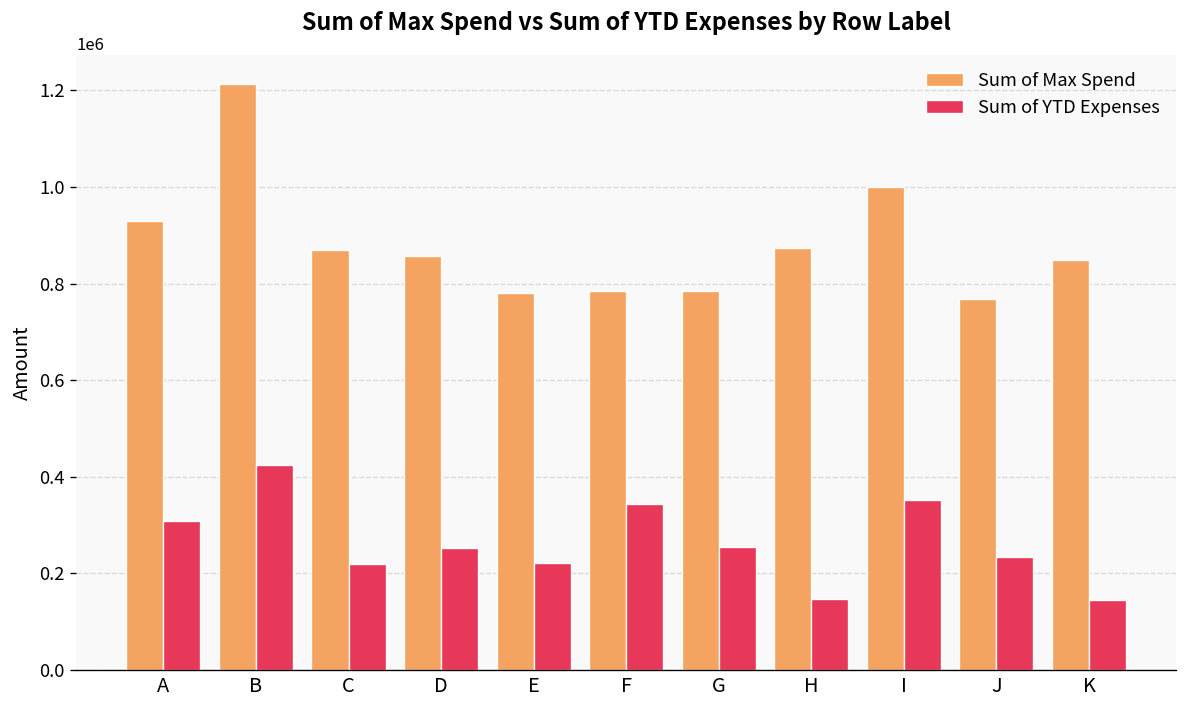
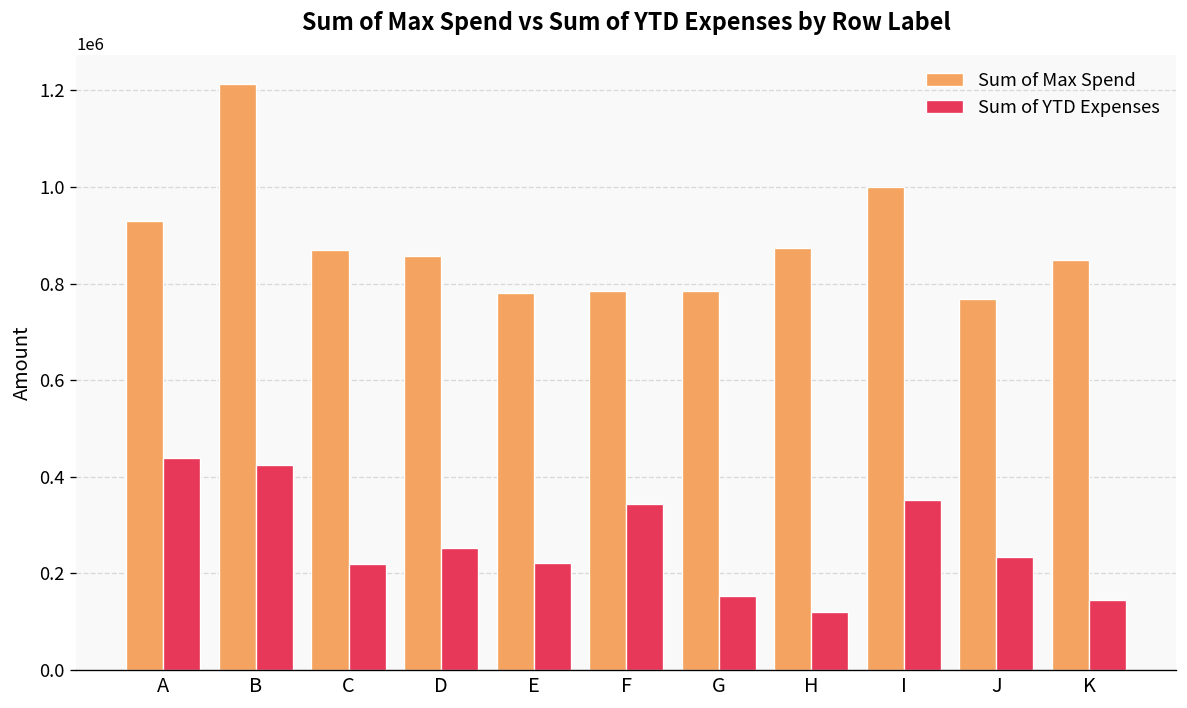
  {
    "Sum of Max Spend": {
      "A": 930000,
      "B": 1210000,
      "C": 870000,
      "D": 860000,
      "E": 780000,
      "F": 780000,
      "G": 780000,
      "H": 870000,
      "I": 1000000,
      "J": 770000,
      "K": 850000
    },
    "Sum of YTD Expenses": {
-     "A": 310000,
+     "A": 440000,
      "B": 420000,
      "C": 220000,
      "D": 250000,
      "E": 220000,
      "F": 340000,
-     "G": 250000,
-     "H": 150000,
+     "G": 150000,
+     "H": 120000,
      "I": 350000,
      "J": 230000,
      "K": 140000
    }
  }
